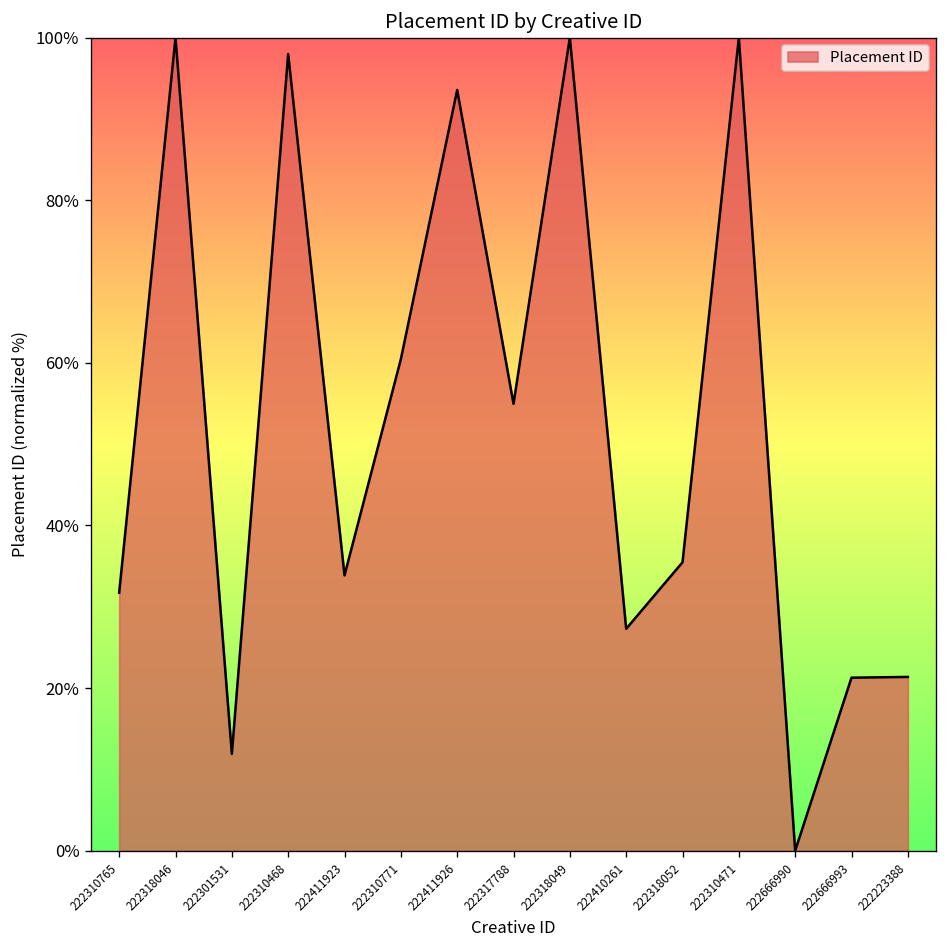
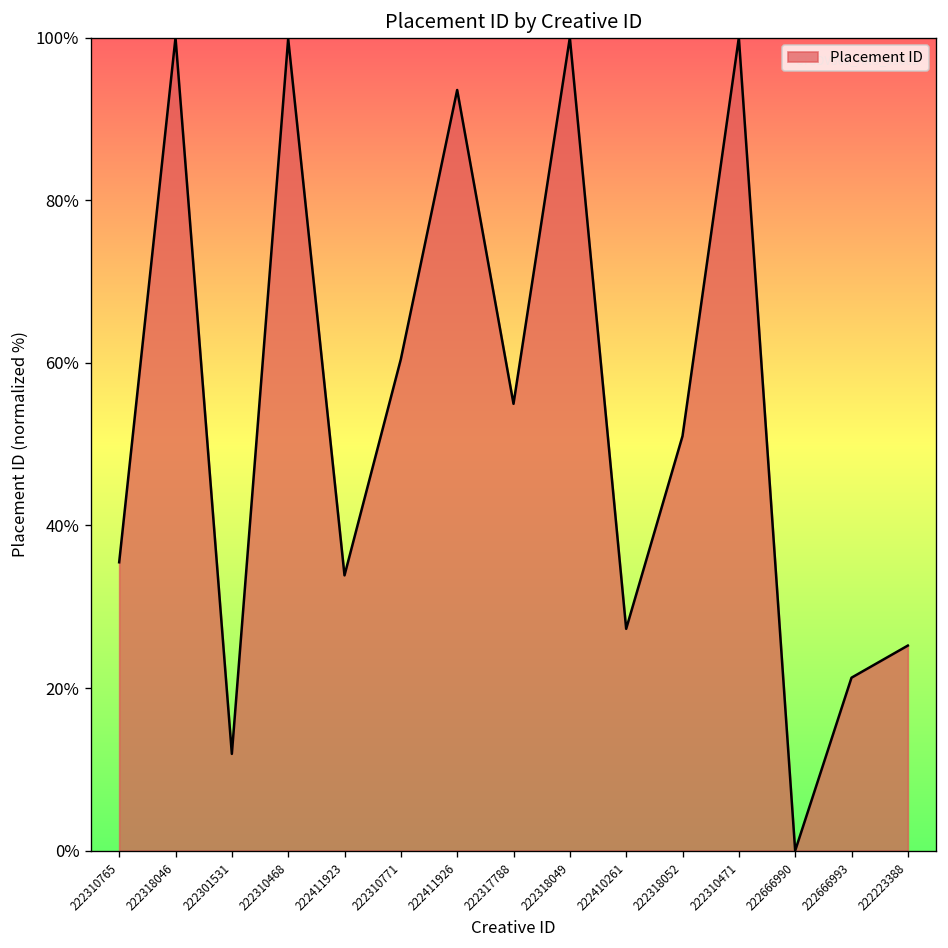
  {
-   "222310765": "32%",
+   "222310765": "35%",
    "222318046": "100%",
    "222301531": "12%",
-   "222310468": "98%",
+   "222310468": "100%",
    "222411923": "34%",
    "222310771": "60%",
    "222411926": "94%",
    "222317788": "55%",
    "222318049": "100%",
    "222410261": "27%",
-   "222318052": "35%",
+   "222318052": "51%",
    "222310471": "100%",
    "222666990": "0%",
    "222666993": "21%",
-   "222223388": "21%"
+   "222223388": "25%"
  }
